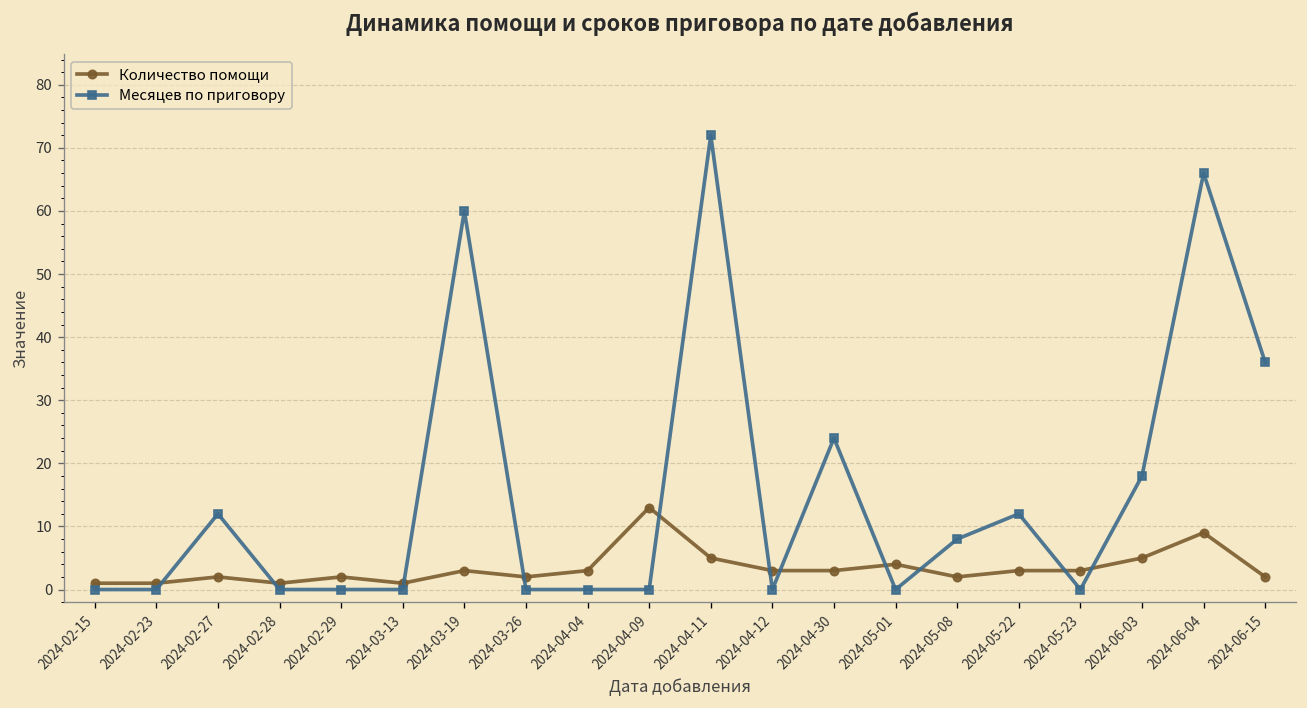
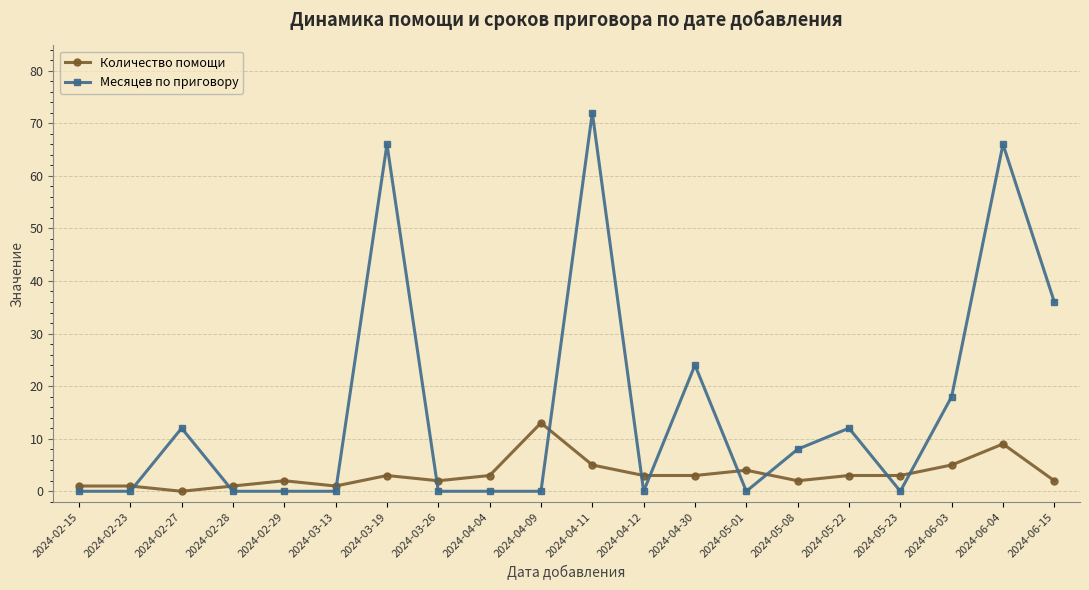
  {
    "Количество помощи": {
      "2024-02-15": 1,
      "2024-02-23": 1,
-     "2024-02-27": 2,
+     "2024-02-27": 0,
      "2024-02-28": 1,
      "2024-02-29": 2,
      "2024-03-13": 1,
      "2024-03-19": 3,
      "2024-03-26": 2,
      "2024-04-04": 3,
      "2024-04-09": 13,
      "2024-04-11": 5,
      "2024-04-12": 3,
      "2024-04-30": 3,
      "2024-05-01": 4,
      "2024-05-08": 2,
      "2024-05-22": 3,
      "2024-05-23": 3,
      "2024-06-03": 5,
      "2024-06-04": 9,
      "2024-06-15": 2
    },
    "Месяцев по приговору": {
      "2024-02-15": 0,
      "2024-02-23": 0,
      "2024-02-27": 12,
      "2024-02-28": 0,
      "2024-02-29": 0,
      "2024-03-13": 0,
-     "2024-03-19": 60,
+     "2024-03-19": 66,
      "2024-03-26": 0,
      "2024-04-04": 0,
      "2024-04-09": 0,
      "2024-04-11": 72,
      "2024-04-12": 0,
      "2024-04-30": 24,
      "2024-05-01": 0,
      "2024-05-08": 8,
      "2024-05-22": 12,
      "2024-05-23": 0,
      "2024-06-03": 18,
      "2024-06-04": 66,
      "2024-06-15": 36
    }
  }
